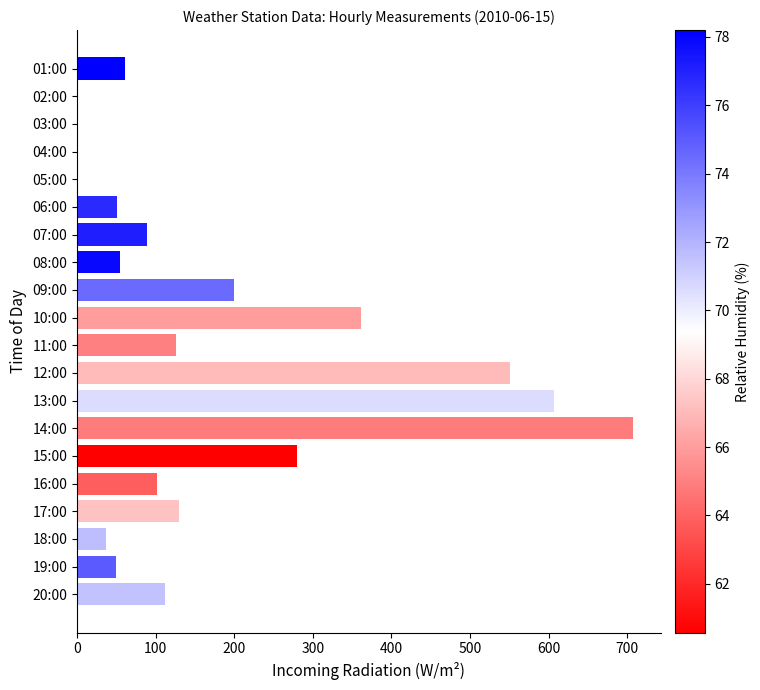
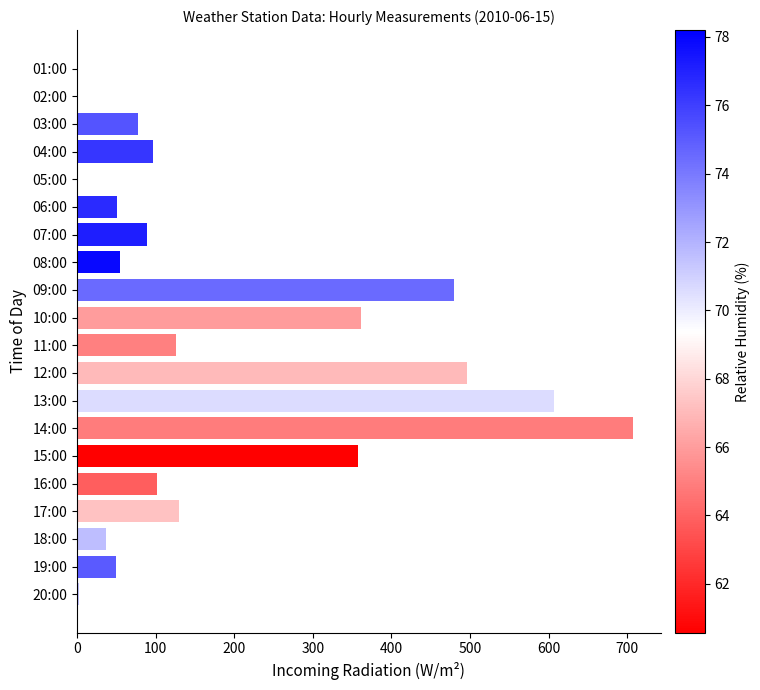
  {
-   "01:00": 60,
-   "03:00": 0,
-   "04:00": 0,
+   "01:00": 0,
+   "03:00": 80,
+   "04:00": 100,
    "06:00": 50,
    "07:00": 90,
    "08:00": 50,
-   "09:00": 200,
+   "09:00": 480,
    "10:00": 360,
    "11:00": 130,
-   "12:00": 550,
+   "12:00": 500,
    "13:00": 610,
    "14:00": 710,
-   "15:00": 280,
+   "15:00": 360,
    "16:00": 100,
    "17:00": 130,
    "18:00": 40,
    "19:00": 50,
-   "20:00": 110
+   "20:00": 0
  }
